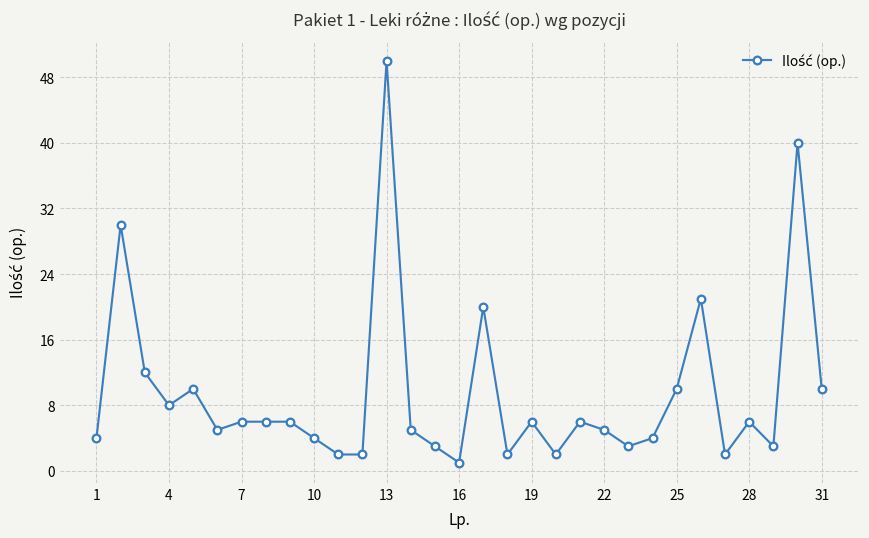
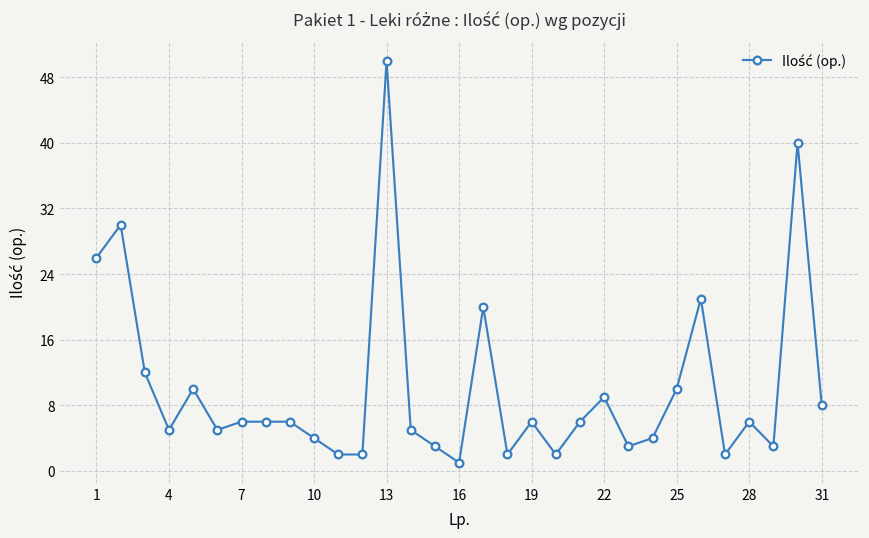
  {
-   "1": 4,
-   "4": 8,
+   "1": 26,
+   "4": 5,
    "7": 6,
    "10": 4,
    "13": 50,
    "16": 1,
    "19": 6,
-   "22": 5,
+   "22": 9,
    "25": 10,
    "28": 6,
-   "31": 10
+   "31": 8
  }
